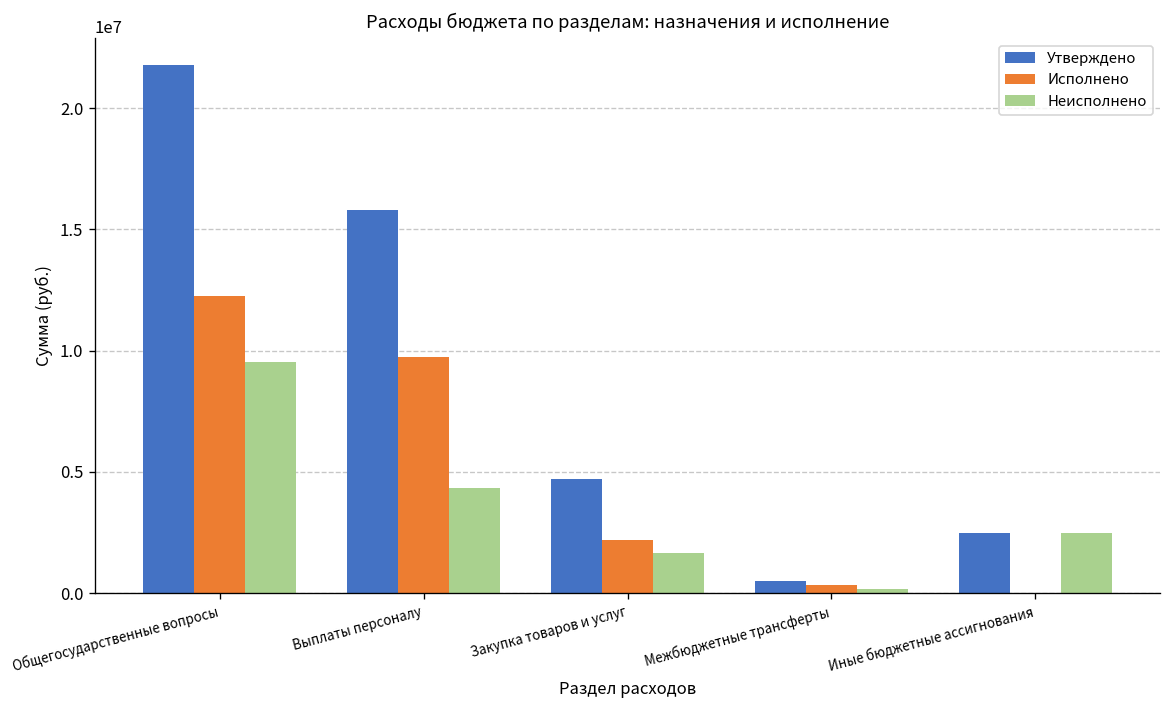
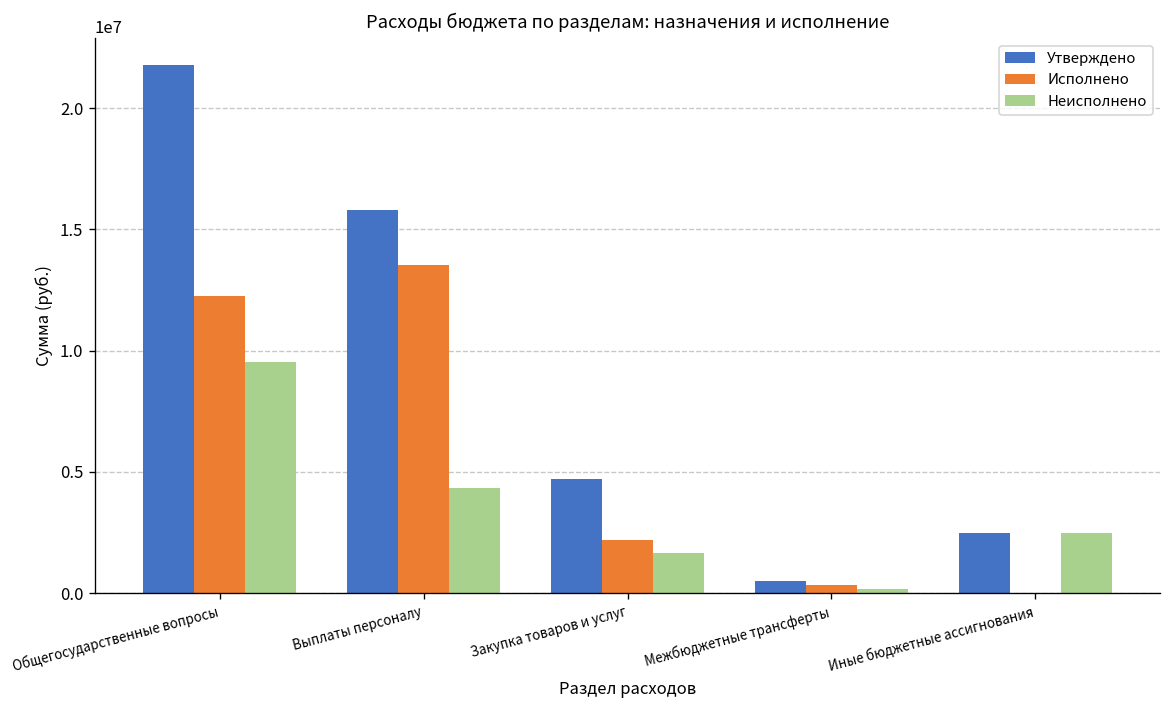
  {
    "Утверждено": {
      "Общегосударственные вопросы": 21800000,
      "Выплаты персоналу": 15800000,
      "Закупка товаров и услуг": 4700000,
      "Межбюджетные трансферты": 500000,
      "Иные бюджетные ассигнования": 2500000
    },
    "Исполнено": {
      "Общегосударственные вопросы": 12200000,
-     "Выплаты персоналу": 9700000,
+     "Выплаты персоналу": 13500000,
      "Закупка товаров и услуг": 2200000,
      "Межбюджетные трансферты": 300000,
      "Иные бюджетные ассигнования": 0
    },
    "Неисполнено": {
      "Общегосударственные вопросы": 9500000,
      "Выплаты персоналу": 4300000,
      "Закупка товаров и услуг": 1600000,
      "Межбюджетные трансферты": 200000,
      "Иные бюджетные ассигнования": 2500000
    }
  }
